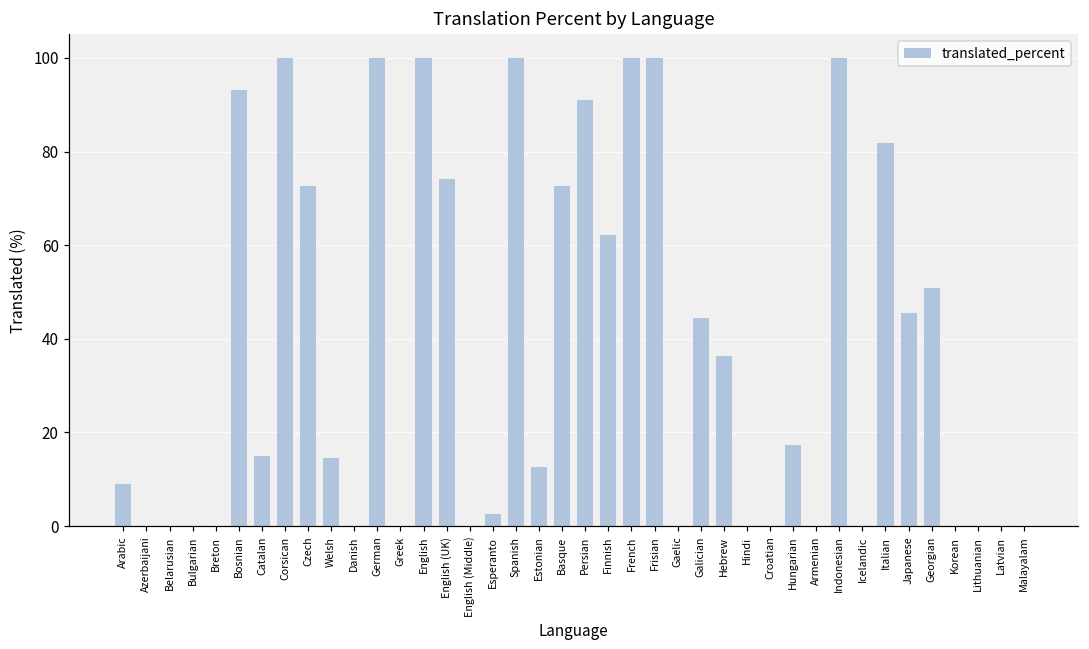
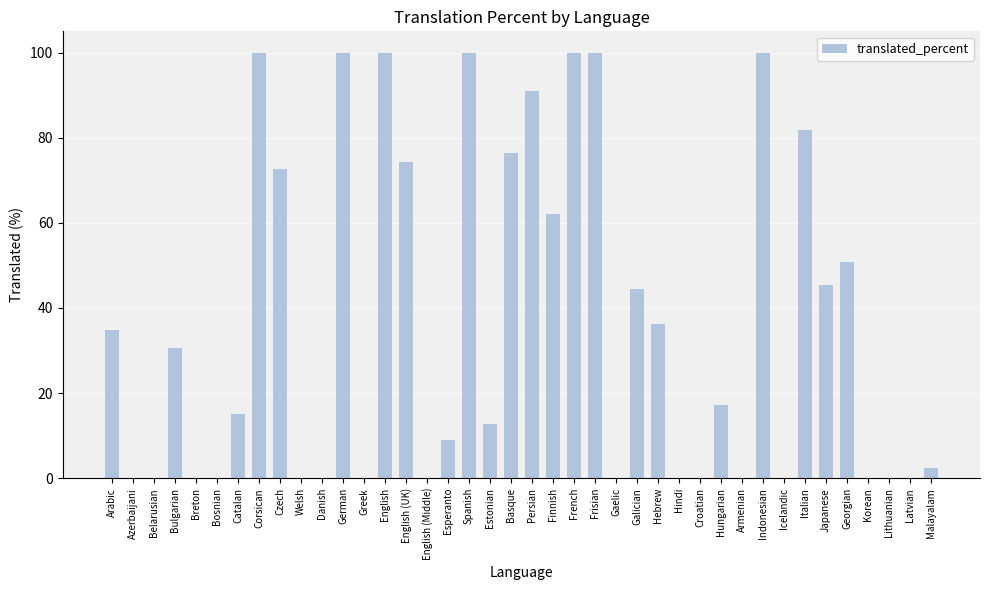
  {
-   "Arabic": 9,
+   "Arabic": 35,
    "Azerbaijani": 0,
    "Belarusian": 0,
-   "Bulgarian": 0,
+   "Bulgarian": 31,
    "Breton": 0,
-   "Bosnian": 93,
+   "Bosnian": 0,
    "Catalan": 15,
    "Corsican": 100,
    "Czech": 73,
-   "Welsh": 15,
+   "Welsh": 0,
    "Danish": 0,
    "German": 100,
    "Greek": 0,
    "English": 100,
    "English (UK)": 74,
    "English (Middle)": 0,
-   "Esperanto": 3,
+   "Esperanto": 9,
    "Spanish": 100,
    "Estonian": 13,
-   "Basque": 73,
+   "Basque": 76,
    "Persian": 91,
    "Finnish": 62,
    "French": 100,
    "Frisian": 100,
    "Gaelic": 0,
    "Galician": 45,
    "Hebrew": 36,
    "Hindi": 0,
    "Croatian": 0,
    "Hungarian": 17,
    "Armenian": 0,
    "Indonesian": 100,
    "Icelandic": 0,
    "Italian": 82,
    "Japanese": 45,
    "Georgian": 51,
    "Korean": 0,
    "Lithuanian": 0,
    "Latvian": 0,
-   "Malayalam": 0
+   "Malayalam": 2
  }
